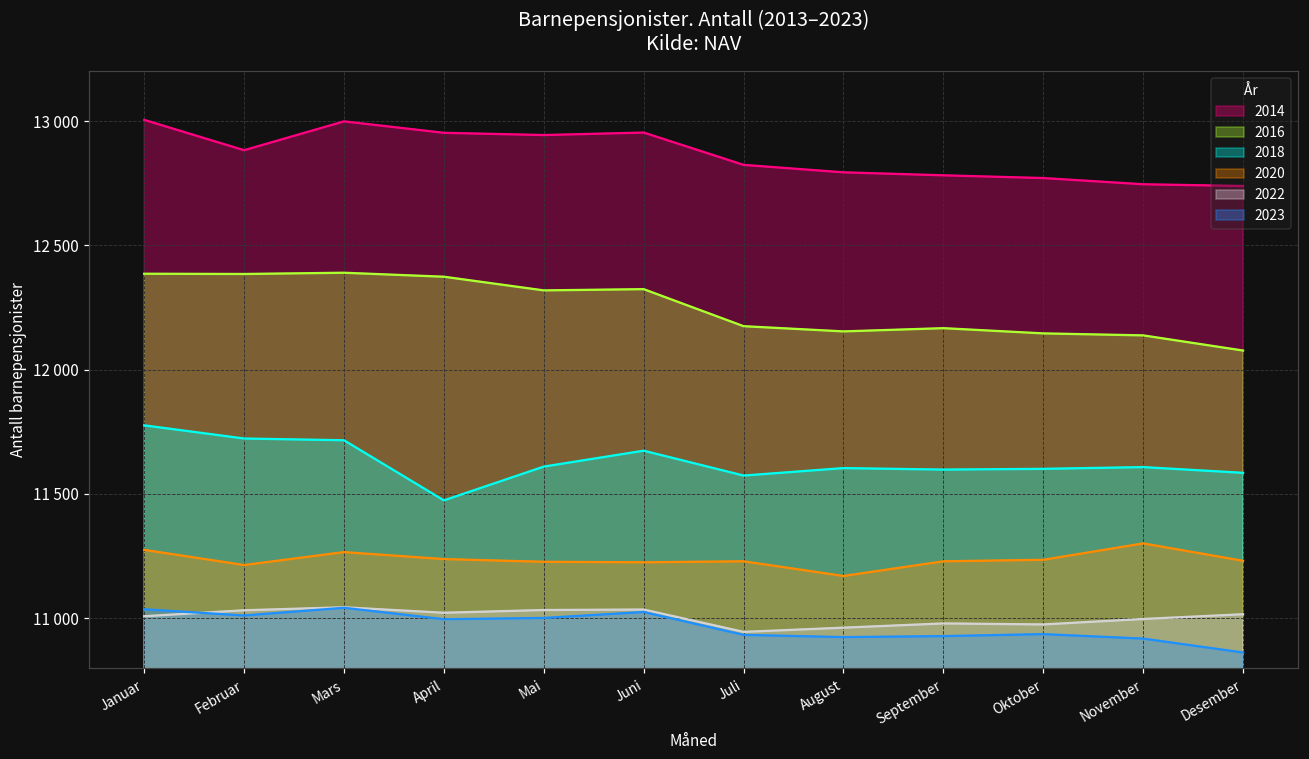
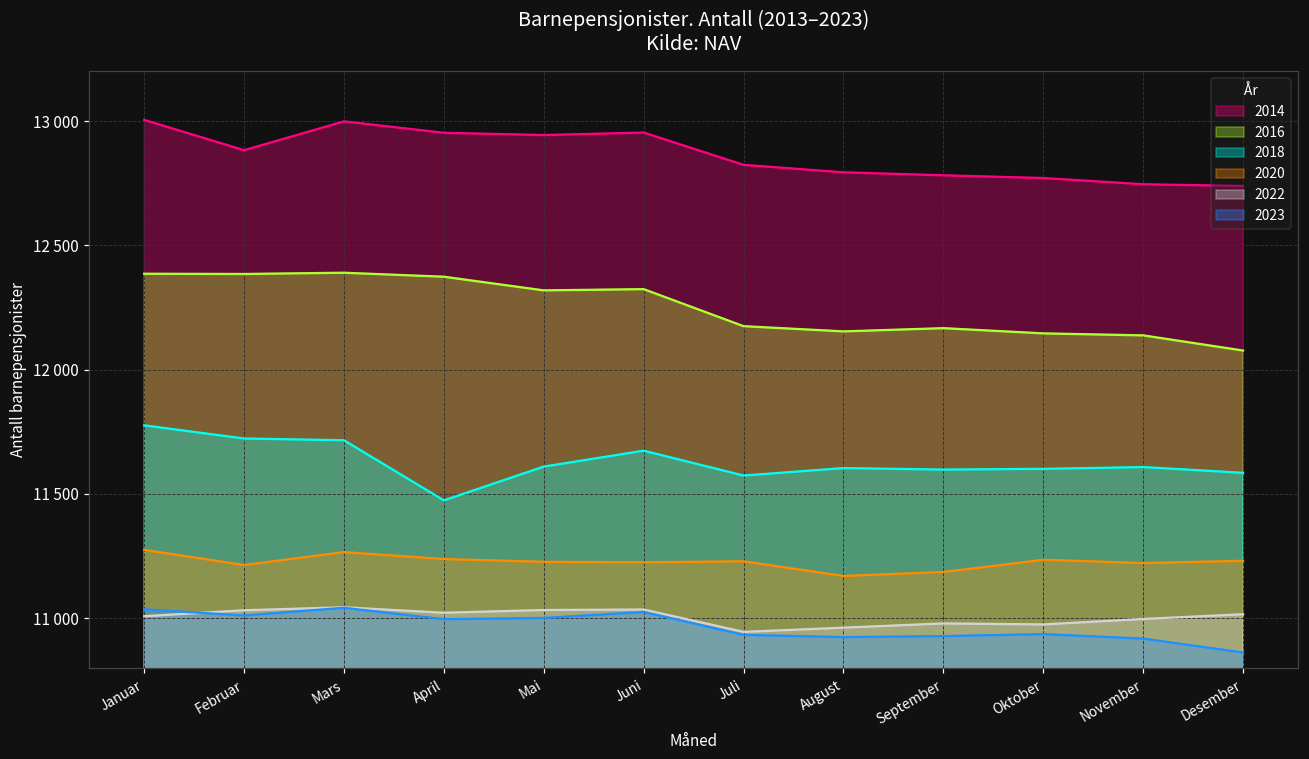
  {
    "2014": {
      "Januar": 13010,
      "Februar": 12880,
      "Mars": 13000,
      "April": 12950,
      "Mai": 12940,
      "Juni": 12950,
      "Juli": 12820,
      "August": 12790,
      "September": 12780,
      "Oktober": 12770,
      "November": 12750
    },
    "2016": {
      "Januar": 12390,
      "Februar": 12390,
      "Mars": 12390,
      "April": 12370,
      "Mai": 12320,
      "Juni": 12320,
      "Juli": 12180,
      "August": 12150,
      "September": 12170,
      "Oktober": 12150,
      "November": 12140,
      "Desember": 12080
    },
    "2018": {
      "Januar": 11780,
      "Februar": 11720,
      "Mars": 11720,
      "April": 11470,
      "Mai": 11610,
      "Juni": 11670,
      "Juli": 11570,
      "August": 11600,
      "September": 11600,
      "Oktober": 11600,
      "November": 11610,
      "Desember": 11590
    },
    "2020": {
      "Januar": 11280,
      "Februar": 11210,
      "Mars": 11270,
      "April": 11240,
      "Mai": 11230,
      "Juni": 11230,
      "Juli": 11230,
      "August": 11170,
-     "September": 11230,
+     "September": 11190,
      "Oktober": 11240,
-     "November": 11300,
+     "November": 11220,
      "Desember": 11230
    },
    "2022": {
      "Januar": 11010,
      "Februar": 11030,
      "April": 11020,
      "Mai": 11030,
      "Juli": 10950,
      "August": 10960,
      "September": 10980,
      "Oktober": 10980,
      "November": 11000,
      "Desember": 11020
    },
    "2023": {
      "Januar": 11040,
      "Februar": 11010,
      "April": 11000,
      "Mai": 11000,
      "Juli": 10930,
      "August": 10920,
      "September": 10930,
      "Oktober": 10940,
      "November": 10920,
      "Desember": 10860
    }
  }
